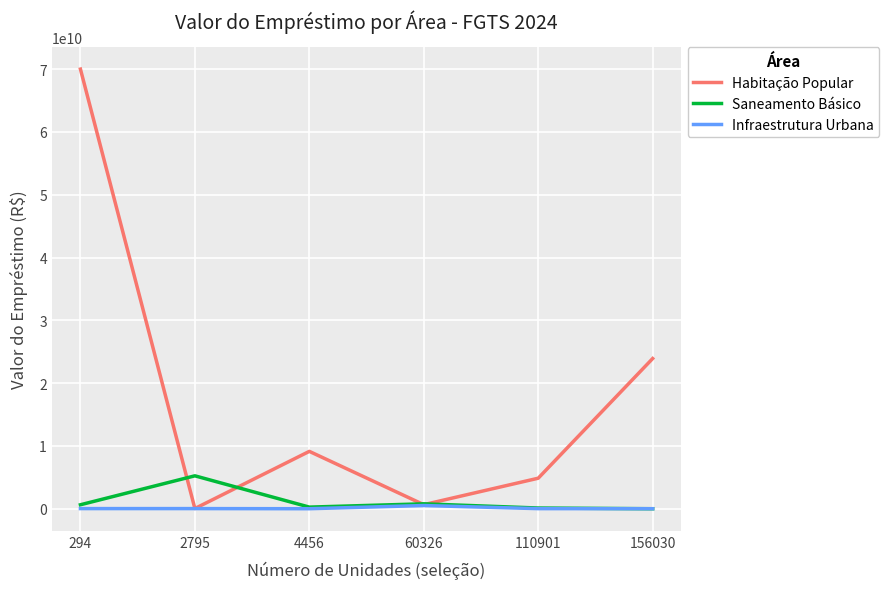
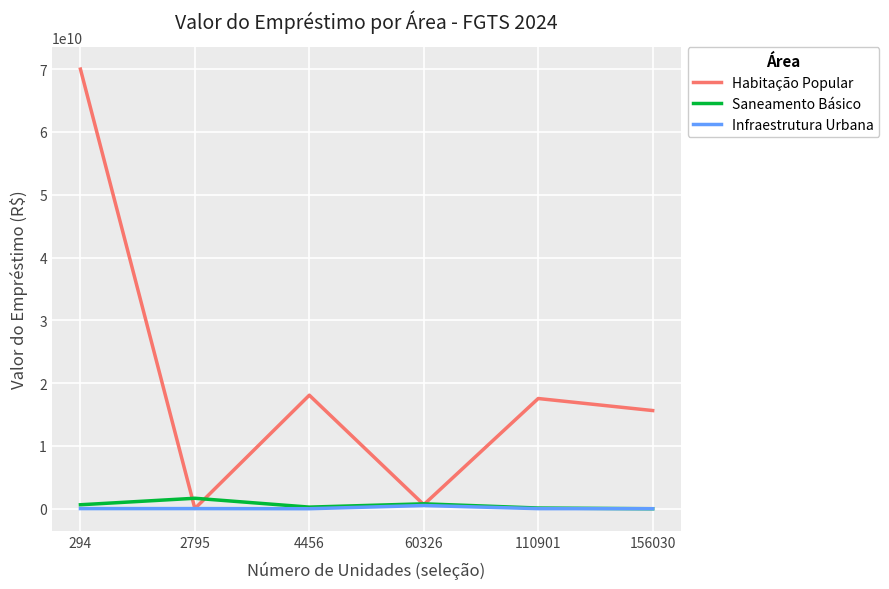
  {
    "Habitação Popular": {
      "294": 70000000000,
-     "4456": 9000000000,
-     "110901": 5000000000,
-     "156030": 24000000000
+     "4456": 18000000000,
+     "110901": 18000000000,
+     "156030": 16000000000
    },
    "Saneamento Básico": {
      "294": 1000000000,
-     "2795": 5000000000
+     "2795": 2000000000
    },
    "Infraestrutura Urbana": {
      "294": 0
    }
  }
